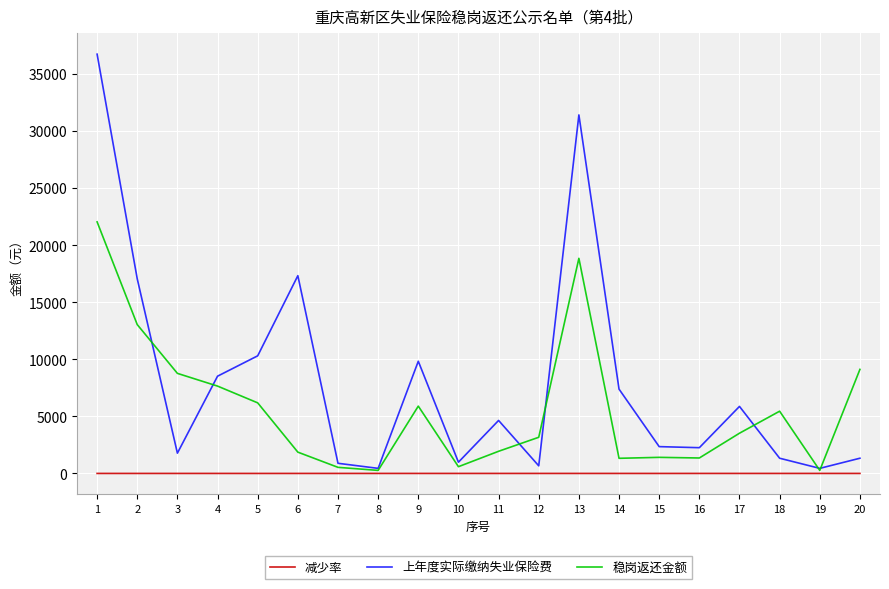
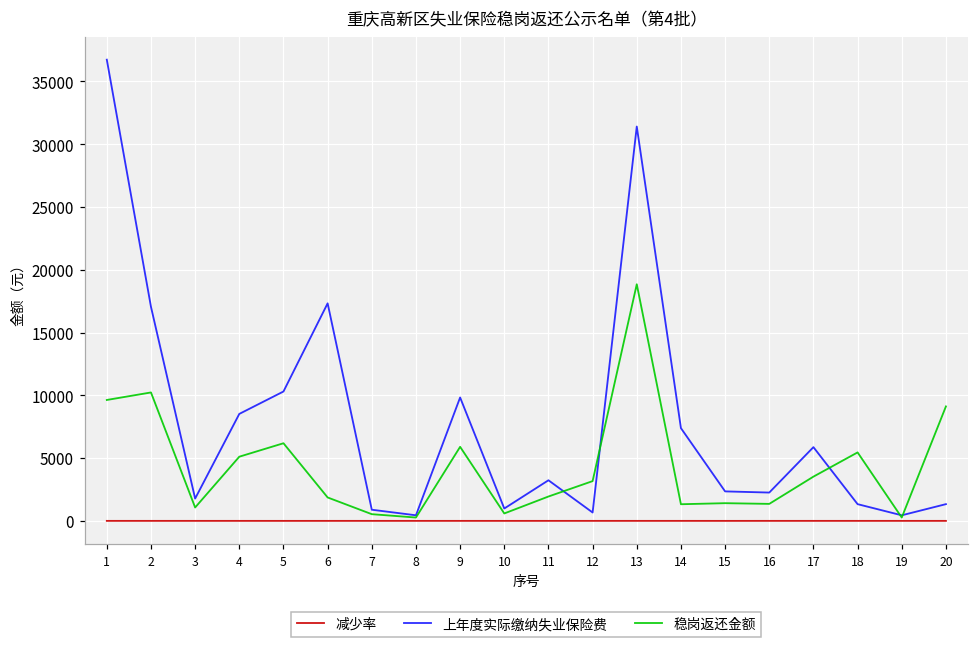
  {
    "减少率": {
      "1": 0,
      "2": 0,
      "3": 0,
      "4": 0,
      "5": 0,
      "6": 0,
      "7": 0,
      "8": 0,
      "9": 0,
      "10": 0,
      "11": 0,
      "12": 0,
      "13": 0,
      "14": 0,
      "15": 0,
      "16": 0,
      "17": 0,
      "18": 0,
      "19": 0,
      "20": 0
    },
    "上年度实际缴纳失业保险费": {
      "1": 36700,
      "2": 17000,
      "3": 1800,
      "4": 8500,
      "5": 10300,
      "6": 17300,
      "7": 900,
      "9": 9800,
      "10": 1000,
-     "11": 4600,
+     "11": 3200,
      "12": 700,
      "13": 31400,
      "14": 7400,
      "15": 2300,
      "16": 2300,
      "17": 5900,
      "18": 1300,
      "20": 1300
    },
    "稳岗返还金额": {
-     "1": 22000,
-     "2": 13000,
-     "3": 8800,
-     "4": 7700,
+     "1": 9600,
+     "2": 10200,
+     "3": 1100,
+     "4": 5100,
      "5": 6200,
      "6": 1900,
      "7": 500,
      "9": 5900,
      "10": 600,
      "11": 1900,
      "12": 3200,
      "13": 18800,
      "14": 1300,
      "15": 1400,
      "16": 1400,
      "17": 3500,
      "18": 5500,
      "20": 9100
    }
  }
